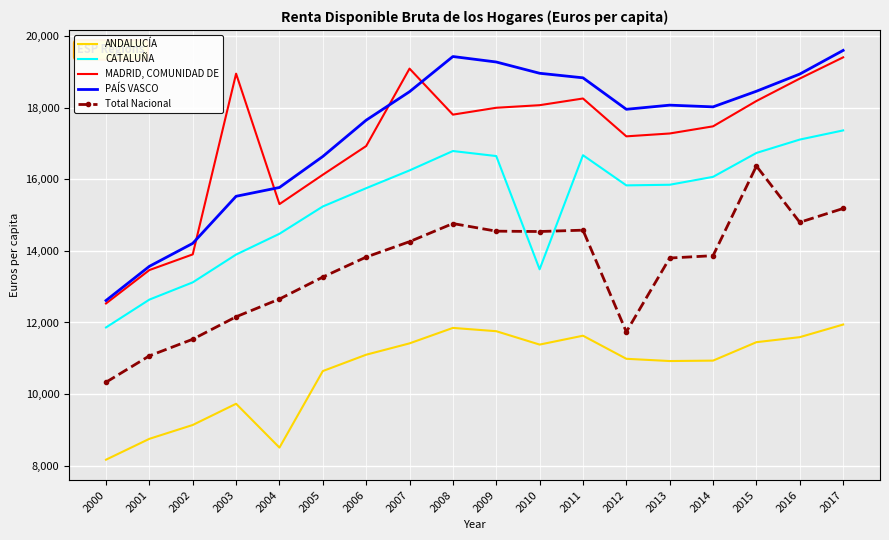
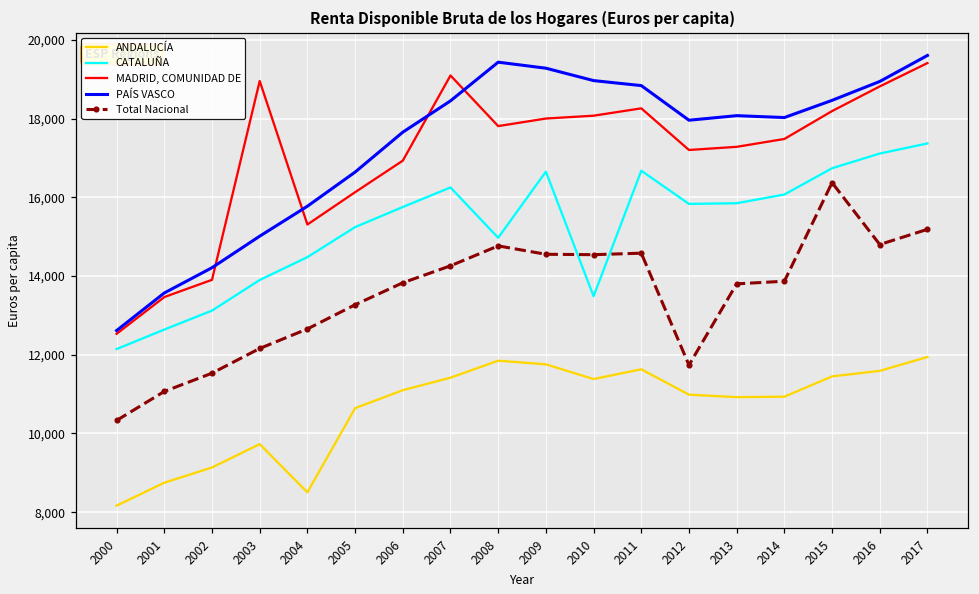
  {
    "ANDALUCÍA": {
      "2000": "8,200",
      "2001": "8,700",
      "2002": "9,100",
      "2003": "9,700",
      "2004": "8,500",
      "2005": "10,600",
      "2006": "11,100",
      "2007": "11,400",
      "2008": "11,800",
      "2009": "11,800",
      "2010": "11,400",
      "2011": "11,600",
      "2012": "11,000",
      "2013": "10,900",
      "2014": "10,900",
      "2015": "11,400",
      "2016": "11,600",
      "2017": "11,900"
    },
    "CATALUÑA": {
-     "2000": "11,900",
+     "2000": "12,100",
      "2001": "12,600",
      "2002": "13,100",
      "2003": "13,900",
      "2004": "14,500",
      "2005": "15,200",
      "2006": "15,800",
      "2007": "16,300",
-     "2008": "16,800",
+     "2008": "15,000",
      "2009": "16,700",
      "2010": "13,500",
      "2011": "16,700",
      "2012": "15,800",
      "2013": "15,800",
      "2014": "16,100",
      "2015": "16,700",
      "2016": "17,100",
      "2017": "17,400"
    },
    "MADRID, COMUNIDAD DE": {
      "2000": "12,500",
      "2001": "13,500",
      "2002": "13,900",
      "2003": "19,000",
      "2004": "15,300",
      "2005": "16,100",
      "2006": "16,900",
      "2007": "19,100",
      "2008": "17,800",
      "2009": "18,000",
      "2010": "18,100",
      "2011": "18,300",
      "2012": "17,200",
      "2013": "17,300",
      "2014": "17,500",
      "2015": "18,200",
      "2016": "18,800",
      "2017": "19,400"
    },
    "PAÍS VASCO": {
      "2000": "12,600",
      "2001": "13,600",
      "2002": "14,200",
-     "2003": "15,500",
+     "2003": "15,000",
      "2004": "15,800",
      "2005": "16,600",
      "2006": "17,700",
      "2007": "18,500",
      "2008": "19,400",
      "2009": "19,300",
      "2010": "19,000",
      "2011": "18,800",
      "2012": "18,000",
      "2013": "18,100",
      "2014": "18,000",
      "2015": "18,500",
      "2016": "18,900",
      "2017": "19,600"
    },
    "Total Nacional": {
      "2000": "10,300",
      "2001": "11,100",
      "2002": "11,500",
      "2003": "12,200",
      "2004": "12,700",
      "2005": "13,300",
      "2006": "13,800",
      "2007": "14,300",
      "2008": "14,800",
      "2009": "14,600",
      "2010": "14,500",
      "2011": "14,600",
      "2012": "11,700",
      "2013": "13,800",
      "2014": "13,900",
      "2015": "16,400",
      "2016": "14,800",
      "2017": "15,200"
    }
  }
